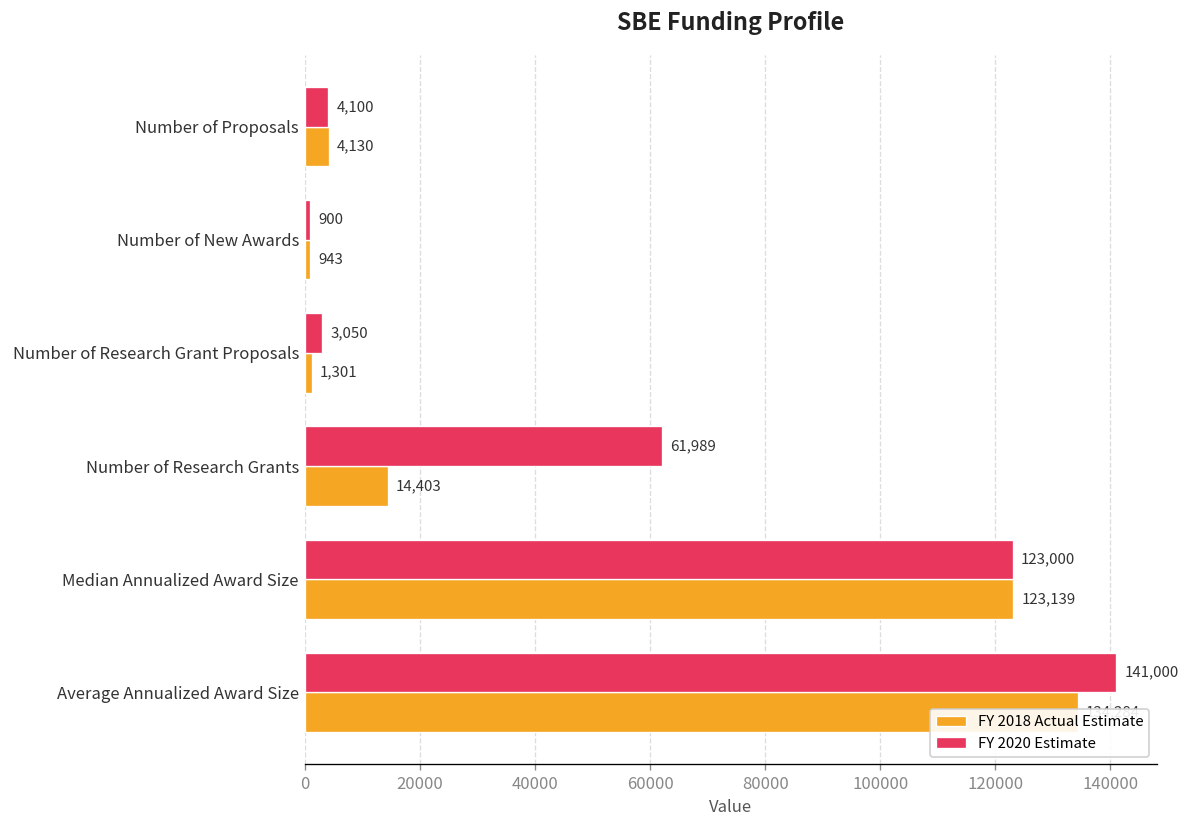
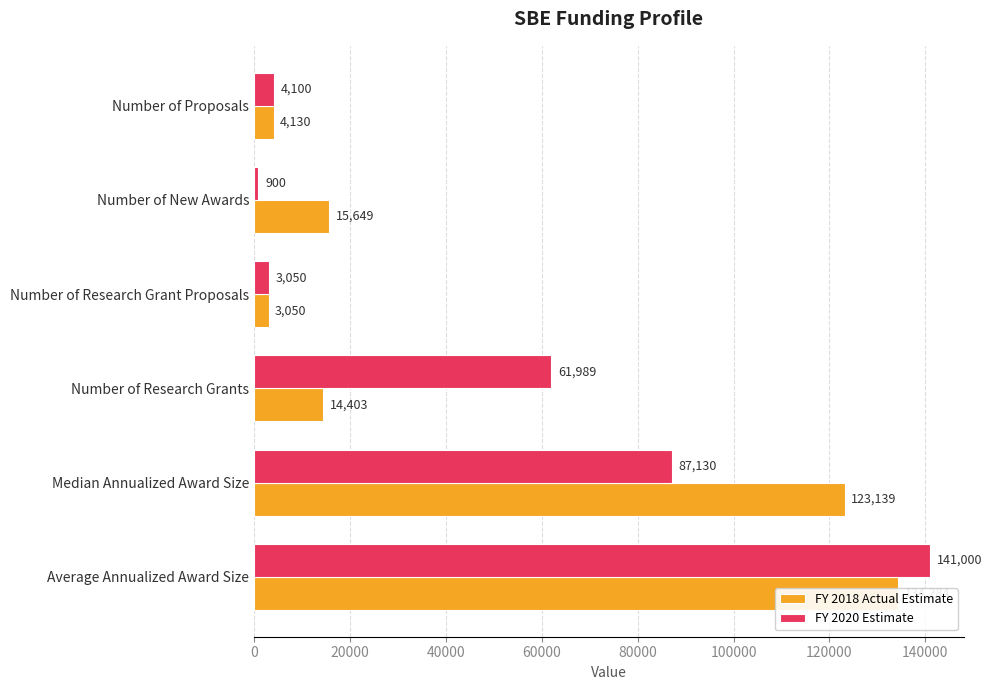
  {
    "FY 2018 Actual Estimate": {
      "Number of Proposals": "4,130",
-     "Number of New Awards": "943",
-     "Number of Research Grant Proposals": "1,301",
+     "Number of New Awards": "15,649",
+     "Number of Research Grant Proposals": "3,050",
      "Number of Research Grants": "14,403",
      "Median Annualized Award Size": "123,139"
    },
    "FY 2020 Estimate": {
      "Number of Proposals": "4,100",
      "Number of New Awards": "900",
      "Number of Research Grant Proposals": "3,050",
      "Number of Research Grants": "61,989",
-     "Median Annualized Award Size": "123,000",
+     "Median Annualized Award Size": "87,130",
      "Average Annualized Award Size": "141,000"
    }
  }
